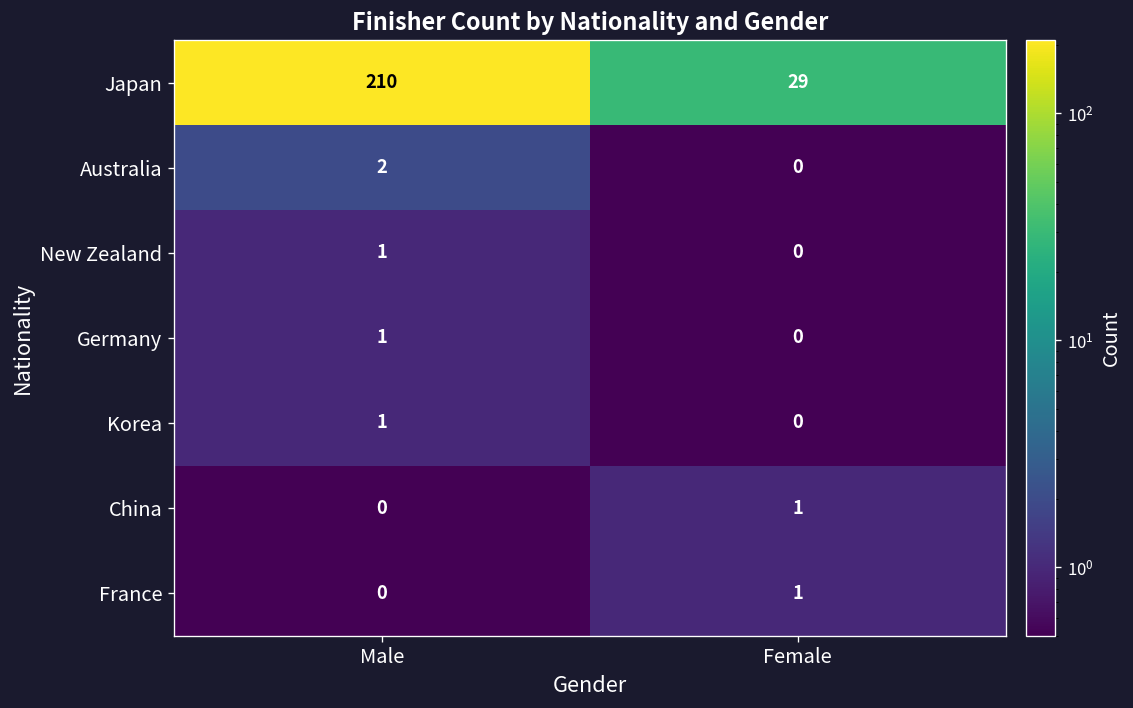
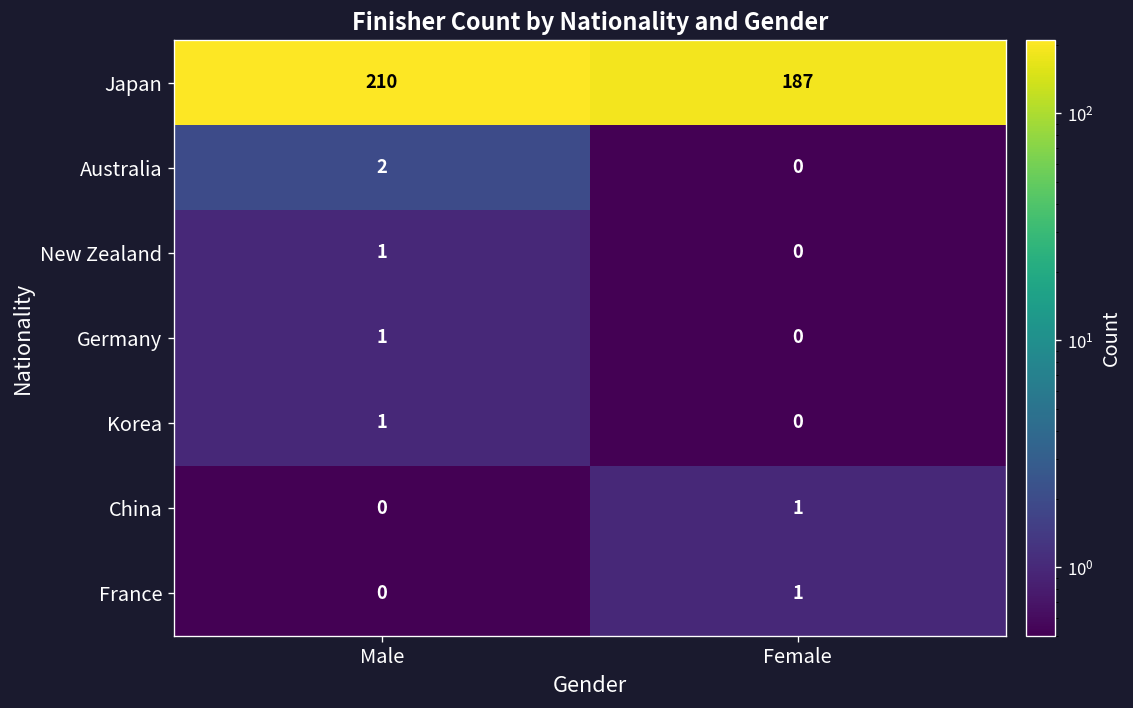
  {
    "Japan": {
      "Male": 210,
-     "Female": 29
+     "Female": 187
    },
    "Australia": {
      "Male": 2,
      "Female": 0
    },
    "New Zealand": {
      "Male": 1,
      "Female": 0
    },
    "Germany": {
      "Male": 1,
      "Female": 0
    },
    "Korea": {
      "Male": 1,
      "Female": 0
    },
    "China": {
      "Male": 0,
      "Female": 1
    },
    "France": {
      "Male": 0,
      "Female": 1
    }
  }
